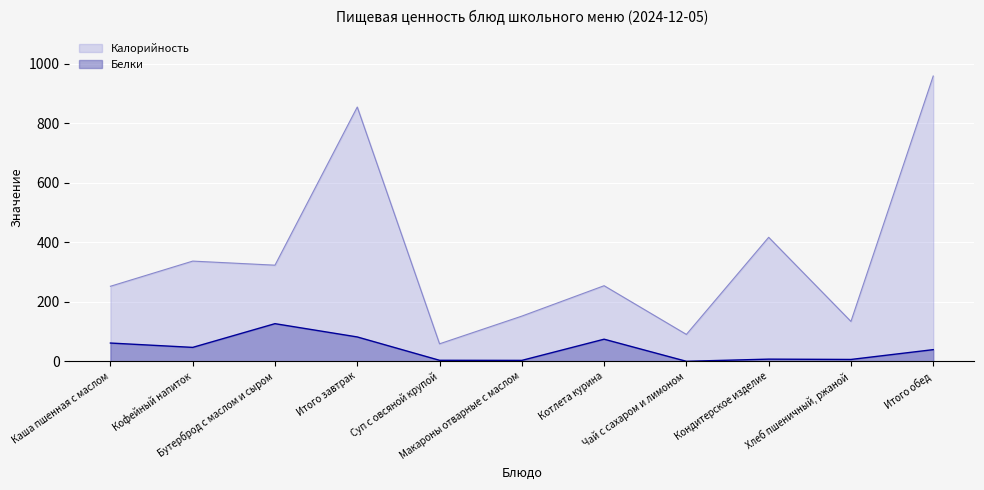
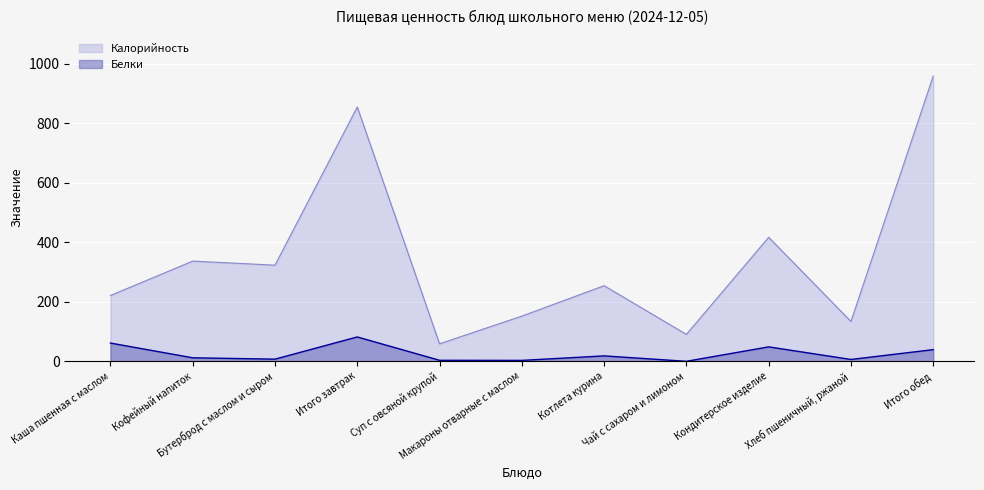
  {
    "Калорийность": {
-     "Каша пшенная с маслом": 250,
+     "Каша пшенная с маслом": 220,
      "Кофейный напиток": 340,
      "Бутерброд с маслом и сыром": 320,
      "Итого завтрак": 850,
      "Суп с овсяной крупой": 60,
      "Макароны отварные с маслом": 150,
      "Котлета курина": 250,
      "Чай с сахаром и лимоном": 90,
      "Кондитерское изделие": 420,
      "Хлеб пшеничный, ржаной": 130,
      "Итого обед": 960
    },
    "Белки": {
      "Каша пшенная с маслом": 60,
-     "Кофейный напиток": 50,
-     "Бутерброд с маслом и сыром": 130,
+     "Кофейный напиток": 10,
+     "Бутерброд с маслом и сыром": 10,
      "Итого завтрак": 80,
      "Суп с овсяной крупой": 0,
      "Макароны отварные с маслом": 0,
-     "Котлета курина": 70,
+     "Котлета курина": 20,
      "Чай с сахаром и лимоном": 0,
-     "Кондитерское изделие": 10,
+     "Кондитерское изделие": 50,
      "Хлеб пшеничный, ржаной": 10,
      "Итого обед": 40
    }
  }
